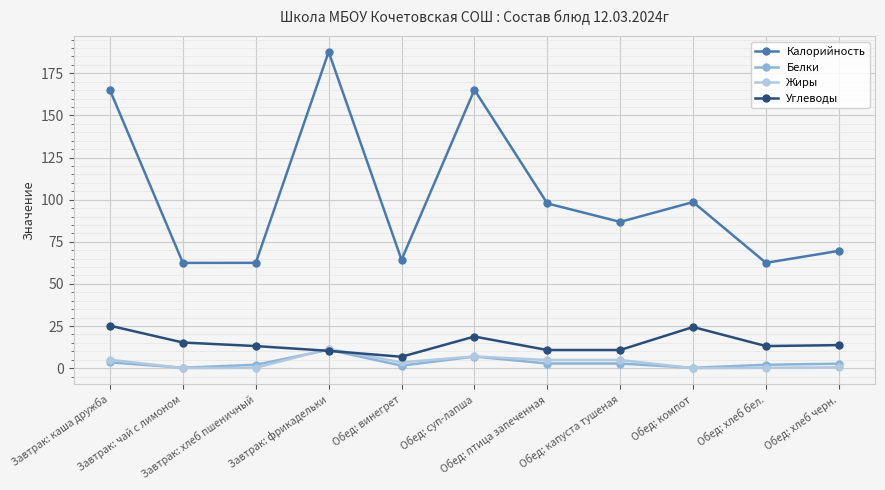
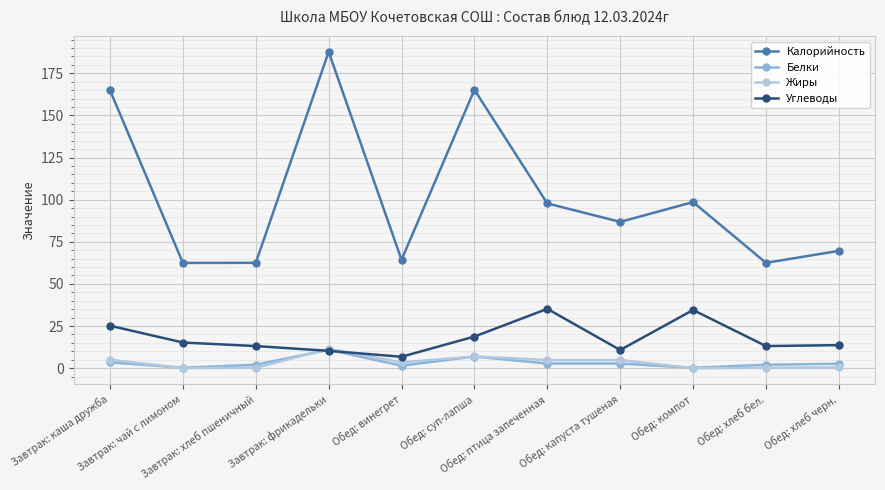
  {
    "Калорийность": {
      "Завтрак: каша дружба": 165,
      "Завтрак: чай с лимоном": 62,
      "Завтрак: хлеб пшеничный": 63,
      "Завтрак: фрикадельки": 188,
      "Обед: винегрет": 64,
      "Обед: суп-лапша": 165,
      "Обед: птица запеченная": 98,
      "Обед: капуста тушеная": 87,
      "Обед: компот": 99,
      "Обед: хлеб бел.": 63,
      "Обед: хлеб черн.": 70
    },
    "Углеводы": {
      "Завтрак: каша дружба": 25,
      "Завтрак: чай с лимоном": 15,
      "Завтрак: хлеб пшеничный": 13,
      "Обед: винегрет": 7,
      "Обед: суп-лапша": 19,
-     "Обед: птица запеченная": 11,
+     "Обед: птица запеченная": 35,
      "Обед: капуста тушеная": 11,
-     "Обед: компот": 24,
+     "Обед: компот": 35,
      "Обед: хлеб бел.": 13,
      "Обед: хлеб черн.": 14
    }
  }
